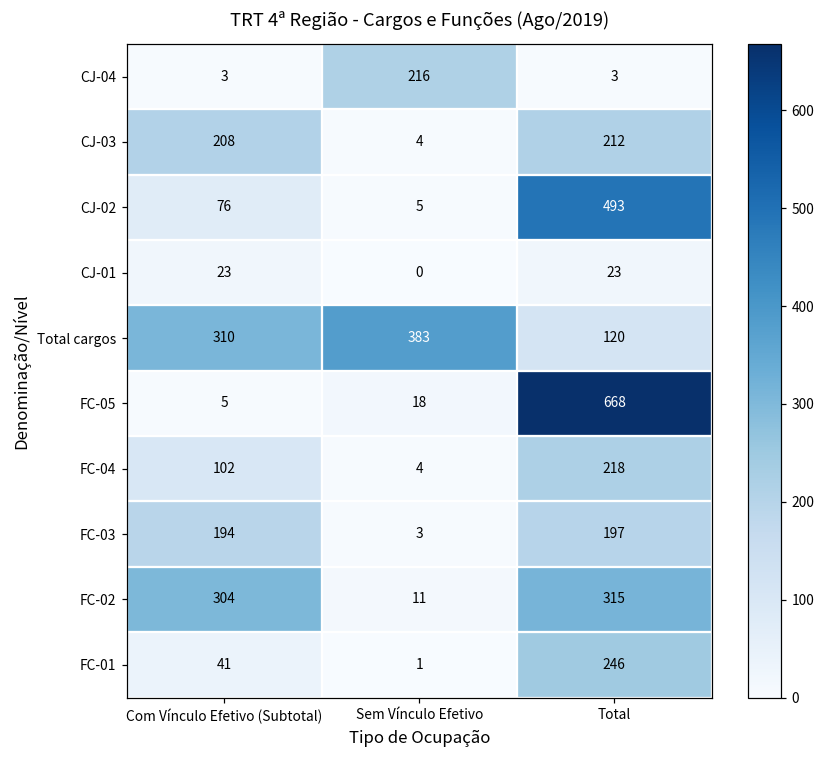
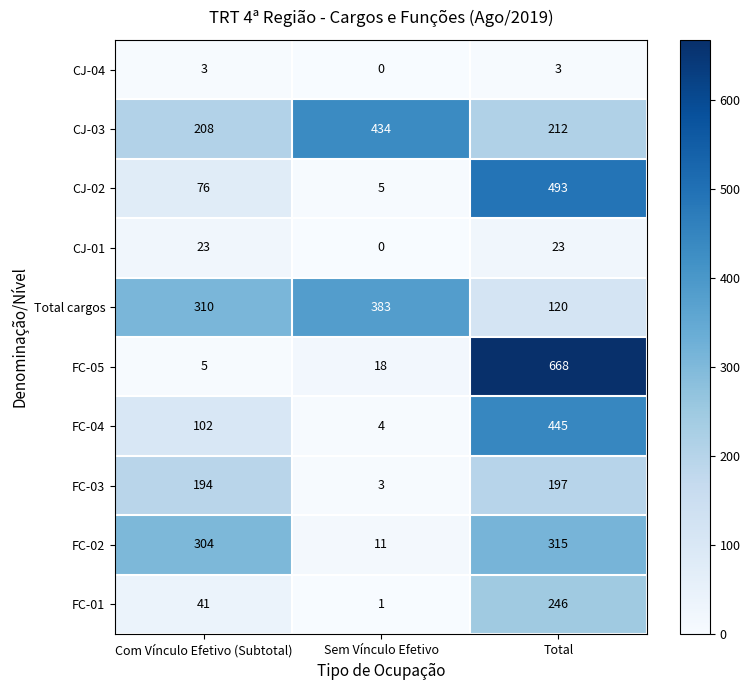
  {
    "CJ-04": {
      "Com Vínculo Efetivo (Subtotal)": 3,
-     "Sem Vínculo Efetivo": 216,
+     "Sem Vínculo Efetivo": 0,
      "Total": 3
    },
    "CJ-03": {
      "Com Vínculo Efetivo (Subtotal)": 208,
-     "Sem Vínculo Efetivo": 4,
+     "Sem Vínculo Efetivo": 434,
      "Total": 212
    },
    "CJ-02": {
      "Com Vínculo Efetivo (Subtotal)": 76,
      "Sem Vínculo Efetivo": 5,
      "Total": 493
    },
    "CJ-01": {
      "Com Vínculo Efetivo (Subtotal)": 23,
      "Sem Vínculo Efetivo": 0,
      "Total": 23
    },
    "Total cargos": {
      "Com Vínculo Efetivo (Subtotal)": 310,
      "Sem Vínculo Efetivo": 383,
      "Total": 120
    },
    "FC-05": {
      "Com Vínculo Efetivo (Subtotal)": 5,
      "Sem Vínculo Efetivo": 18,
      "Total": 668
    },
    "FC-04": {
      "Com Vínculo Efetivo (Subtotal)": 102,
      "Sem Vínculo Efetivo": 4,
-     "Total": 218
+     "Total": 445
    },
    "FC-03": {
      "Com Vínculo Efetivo (Subtotal)": 194,
      "Sem Vínculo Efetivo": 3,
      "Total": 197
    },
    "FC-02": {
      "Com Vínculo Efetivo (Subtotal)": 304,
      "Sem Vínculo Efetivo": 11,
      "Total": 315
    },
    "FC-01": {
      "Com Vínculo Efetivo (Subtotal)": 41,
      "Sem Vínculo Efetivo": 1,
      "Total": 246
    }
  }
